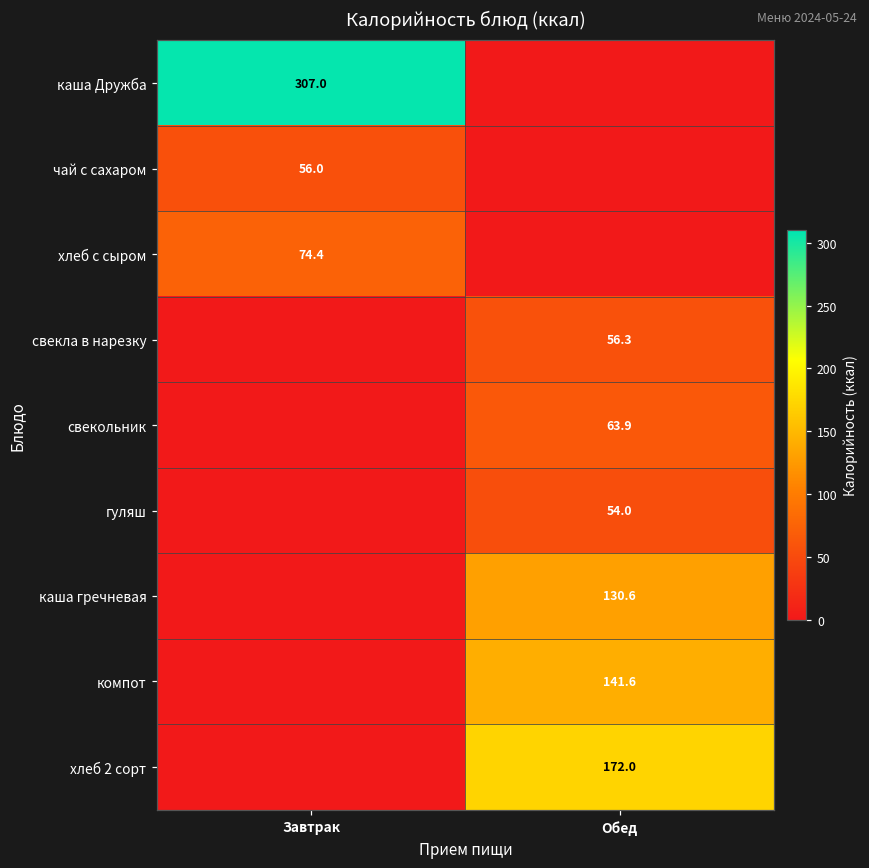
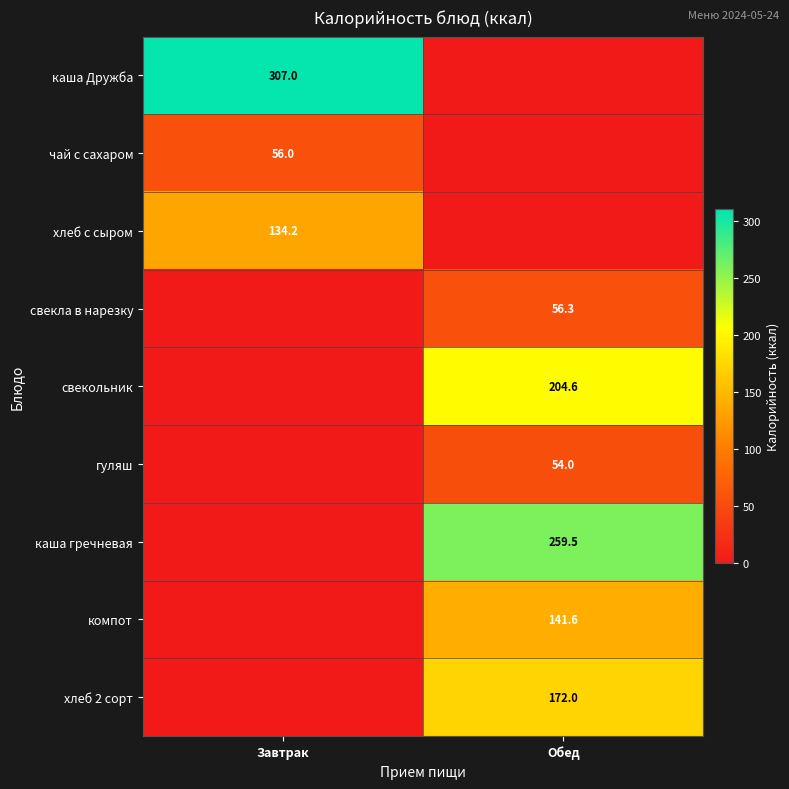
  {
    "каша Дружба": {
      "Завтрак": 307.0
    },
    "чай с сахаром": {
      "Завтрак": 56.0
    },
    "хлеб с сыром": {
-     "Завтрак": 74.4
+     "Завтрак": 134.2
    },
    "свекла в нарезку": {
      "Обед": 56.3
    },
    "свекольник": {
-     "Обед": 63.9
+     "Обед": 204.6
    },
    "гуляш": {
      "Обед": 54.0
    },
    "каша гречневая": {
-     "Обед": 130.6
+     "Обед": 259.5
    },
    "компот": {
      "Обед": 141.6
    },
    "хлеб 2 сорт": {
      "Обед": 172.0
    }
  }
